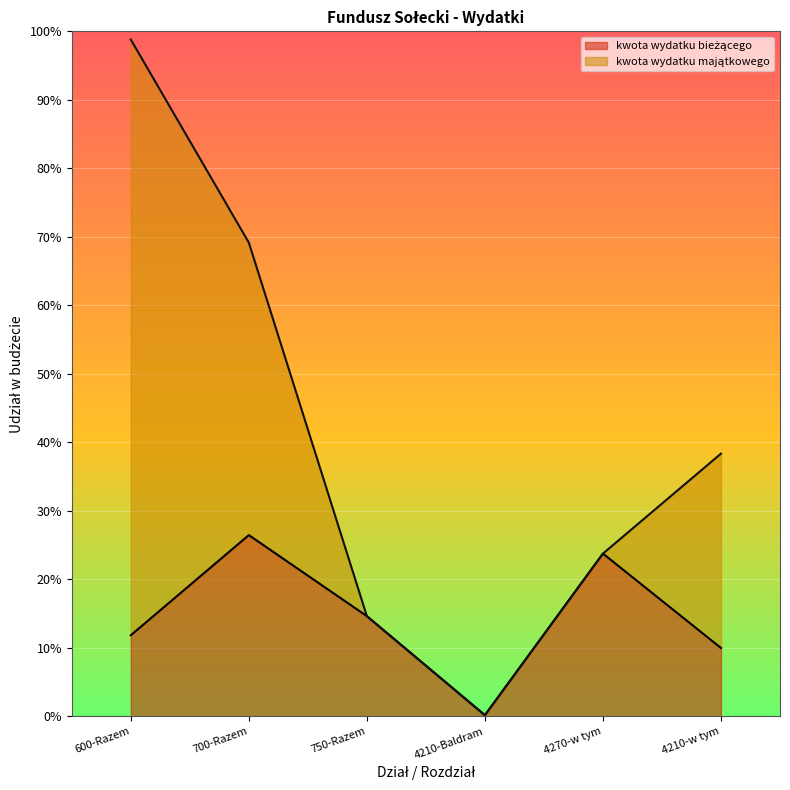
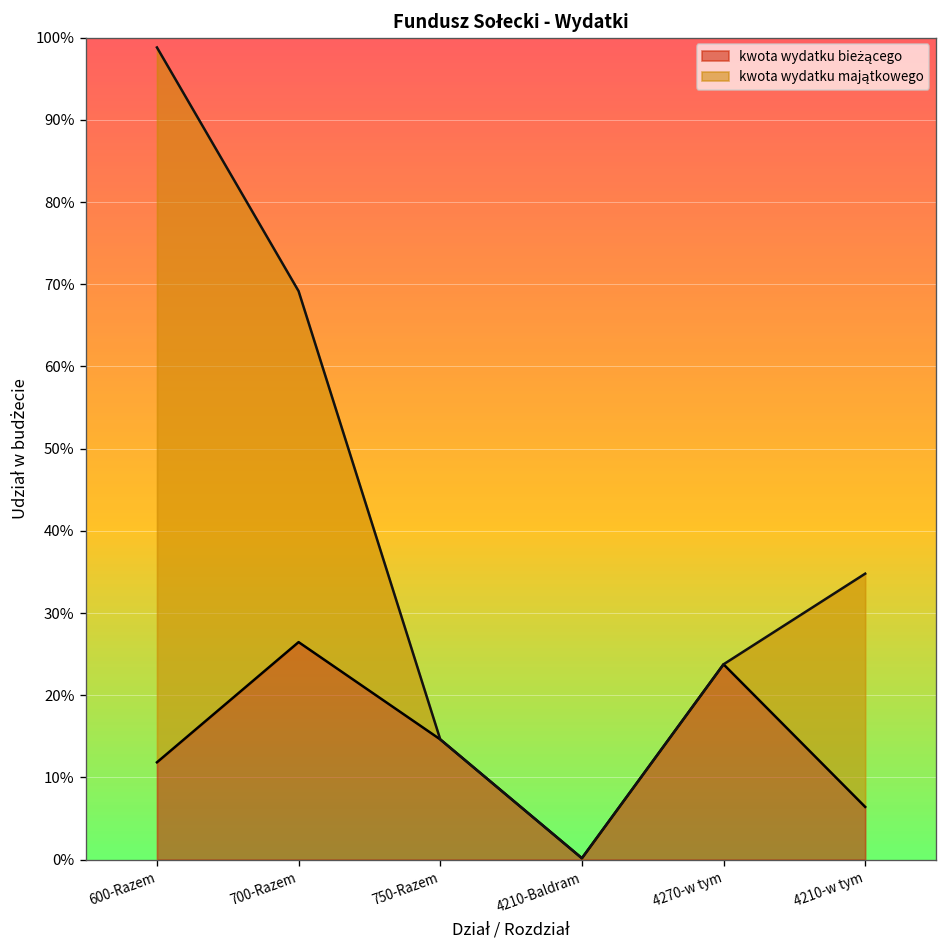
  {
    "kwota wydatku bieżącego": {
      "600-Razem": "12%",
      "700-Razem": "26%",
-     "4210-w tym": "10%"
+     "4210-w tym": "6%"
    },
    "kwota wydatku majątkowego": {
      "600-Razem": "87%",
      "700-Razem": "43%",
      "4210-w tym": "28%"
    }
  }
